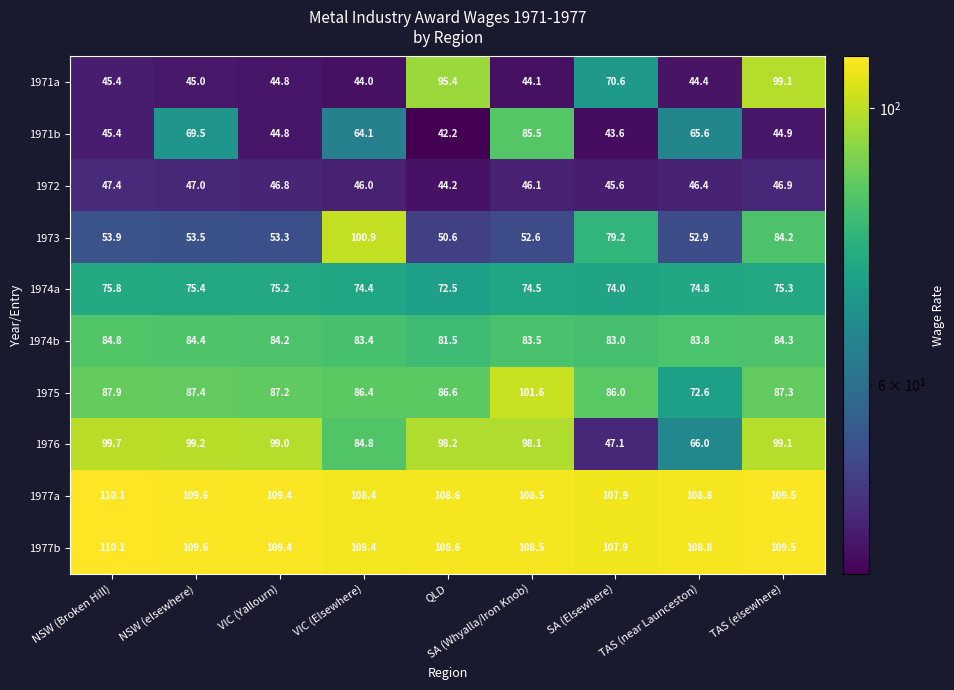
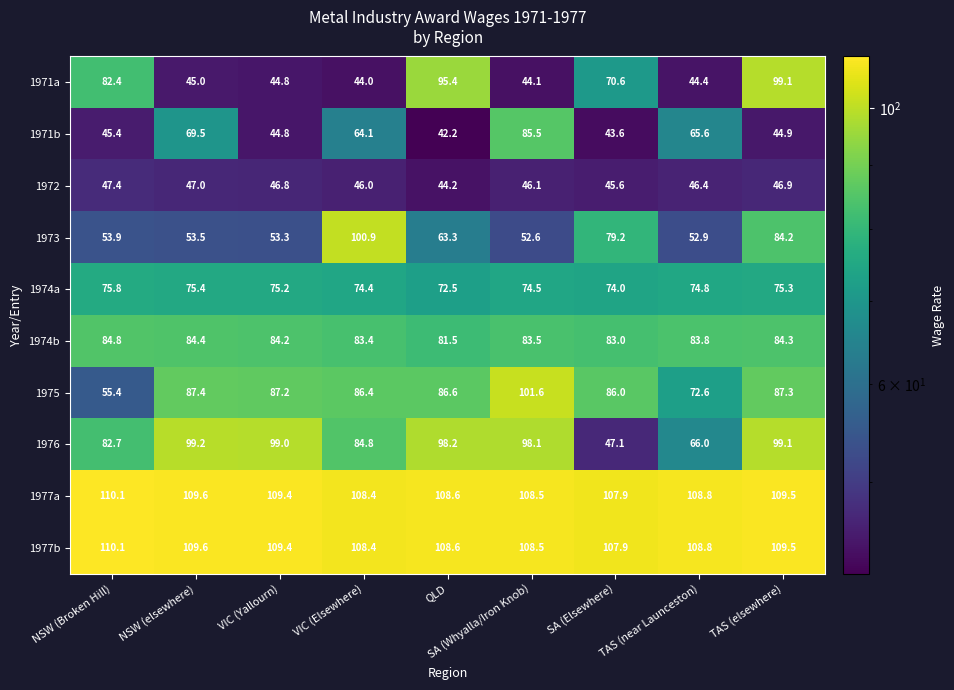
  {
    "1971a": {
-     "NSW (Broken Hill)": 45.4,
+     "NSW (Broken Hill)": 82.4,
      "NSW (elsewhere)": 45.0,
      "VIC (Yallourn)": 44.8,
      "VIC (Elsewhere)": 44.0,
      "QLD": 95.4,
      "SA (Whyalla/Iron Knob)": 44.1,
      "SA (Elsewhere)": 70.6,
      "TAS (near Launceston)": 44.4,
      "TAS (elsewhere)": 99.1
    },
    "1971b": {
      "NSW (Broken Hill)": 45.4,
      "NSW (elsewhere)": 69.5,
      "VIC (Yallourn)": 44.8,
      "VIC (Elsewhere)": 64.1,
      "QLD": 42.2,
      "SA (Whyalla/Iron Knob)": 85.5,
      "SA (Elsewhere)": 43.6,
      "TAS (near Launceston)": 65.6,
      "TAS (elsewhere)": 44.9
    },
    "1972": {
      "NSW (Broken Hill)": 47.4,
      "NSW (elsewhere)": 47.0,
      "VIC (Yallourn)": 46.8,
      "VIC (Elsewhere)": 46.0,
      "QLD": 44.2,
      "SA (Whyalla/Iron Knob)": 46.1,
      "SA (Elsewhere)": 45.6,
      "TAS (near Launceston)": 46.4,
      "TAS (elsewhere)": 46.9
    },
    "1973": {
      "NSW (Broken Hill)": 53.9,
      "NSW (elsewhere)": 53.5,
      "VIC (Yallourn)": 53.3,
      "VIC (Elsewhere)": 100.9,
-     "QLD": 50.6,
+     "QLD": 63.3,
      "SA (Whyalla/Iron Knob)": 52.6,
      "SA (Elsewhere)": 79.2,
      "TAS (near Launceston)": 52.9,
      "TAS (elsewhere)": 84.2
    },
    "1974a": {
      "NSW (Broken Hill)": 75.8,
      "NSW (elsewhere)": 75.4,
      "VIC (Yallourn)": 75.2,
      "VIC (Elsewhere)": 74.4,
      "QLD": 72.5,
      "SA (Whyalla/Iron Knob)": 74.5,
      "SA (Elsewhere)": 74.0,
      "TAS (near Launceston)": 74.8,
      "TAS (elsewhere)": 75.3
    },
    "1974b": {
      "NSW (Broken Hill)": 84.8,
      "NSW (elsewhere)": 84.4,
      "VIC (Yallourn)": 84.2,
      "VIC (Elsewhere)": 83.4,
      "QLD": 81.5,
      "SA (Whyalla/Iron Knob)": 83.5,
      "SA (Elsewhere)": 83.0,
      "TAS (near Launceston)": 83.8,
      "TAS (elsewhere)": 84.3
    },
    "1975": {
-     "NSW (Broken Hill)": 87.9,
+     "NSW (Broken Hill)": 55.4,
      "NSW (elsewhere)": 87.4,
      "VIC (Yallourn)": 87.2,
      "VIC (Elsewhere)": 86.4,
      "QLD": 86.6,
      "SA (Whyalla/Iron Knob)": 101.6,
      "SA (Elsewhere)": 86.0,
      "TAS (near Launceston)": 72.6,
      "TAS (elsewhere)": 87.3
    },
    "1976": {
-     "NSW (Broken Hill)": 99.7,
+     "NSW (Broken Hill)": 82.7,
      "NSW (elsewhere)": 99.2,
      "VIC (Yallourn)": 99.0,
      "VIC (Elsewhere)": 84.8,
      "QLD": 98.2,
      "SA (Whyalla/Iron Knob)": 98.1,
      "SA (Elsewhere)": 47.1,
      "TAS (near Launceston)": 66.0,
      "TAS (elsewhere)": 99.1
    },
    "1977a": {
      "NSW (Broken Hill)": 110.1,
      "NSW (elsewhere)": 109.6,
      "VIC (Yallourn)": 109.4,
      "VIC (Elsewhere)": 108.4,
      "QLD": 108.6,
      "SA (Whyalla/Iron Knob)": 108.5,
      "SA (Elsewhere)": 107.9,
      "TAS (near Launceston)": 108.8,
      "TAS (elsewhere)": 109.5
    },
    "1977b": {
      "NSW (Broken Hill)": 110.1,
      "NSW (elsewhere)": 109.6,
      "VIC (Yallourn)": 109.4,
      "VIC (Elsewhere)": 108.4,
      "QLD": 108.6,
      "SA (Whyalla/Iron Knob)": 108.5,
      "SA (Elsewhere)": 107.9,
      "TAS (near Launceston)": 108.8,
      "TAS (elsewhere)": 109.5
    }
  }
